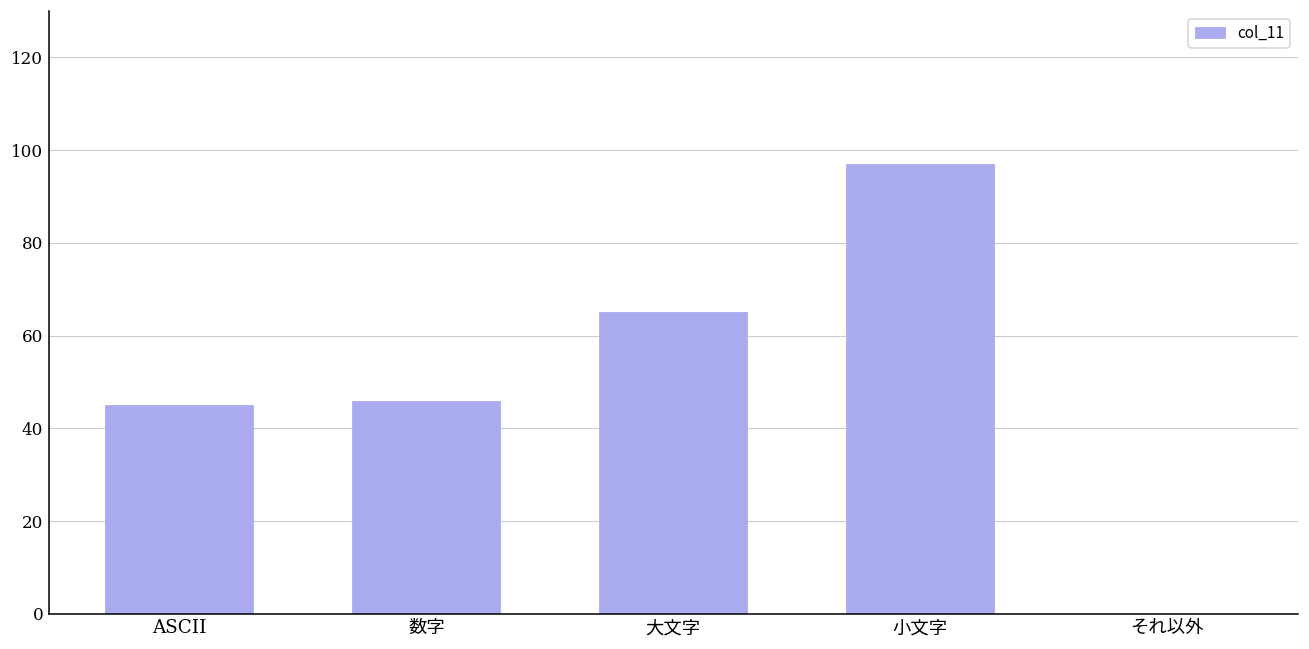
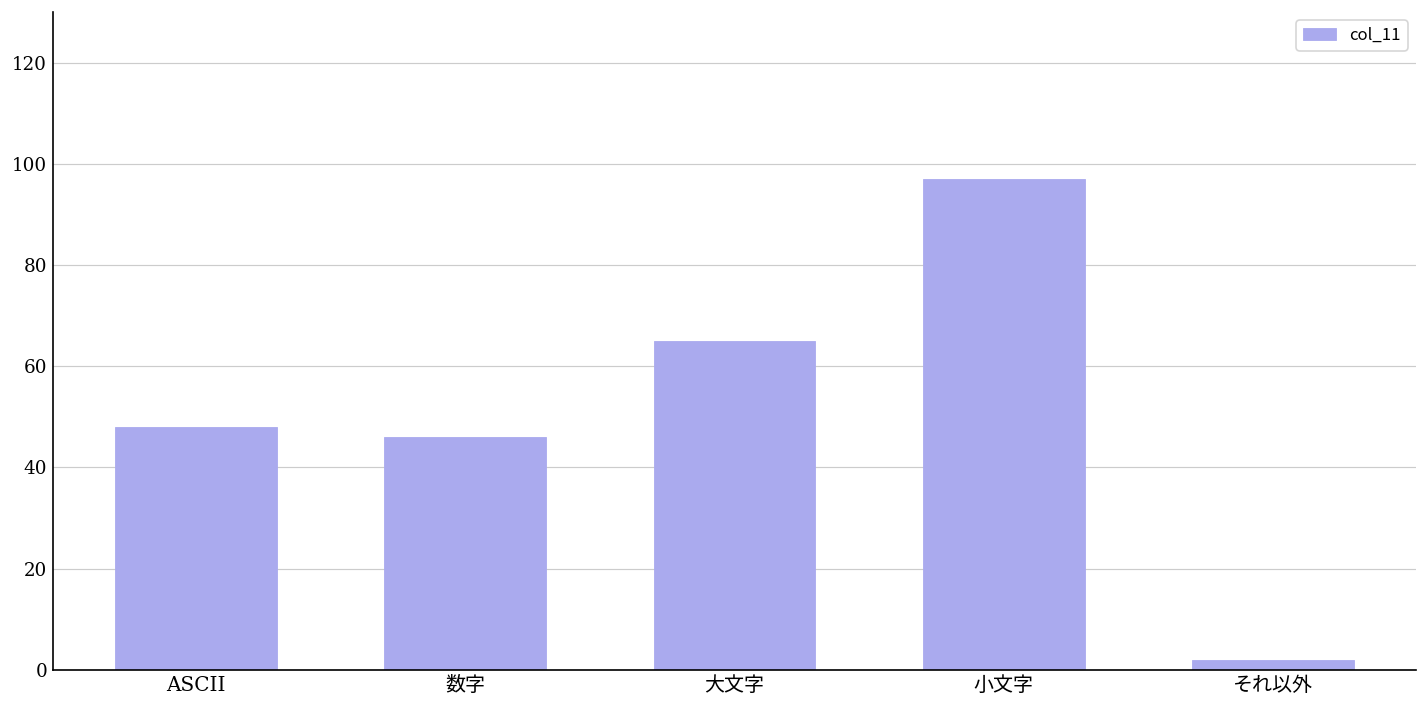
  {
-   "ASCII": 45,
+   "ASCII": 48,
    "数字": 46,
    "大文字": 65,
    "小文字": 97,
-   "それ以外": 0
+   "それ以外": 2
  }
